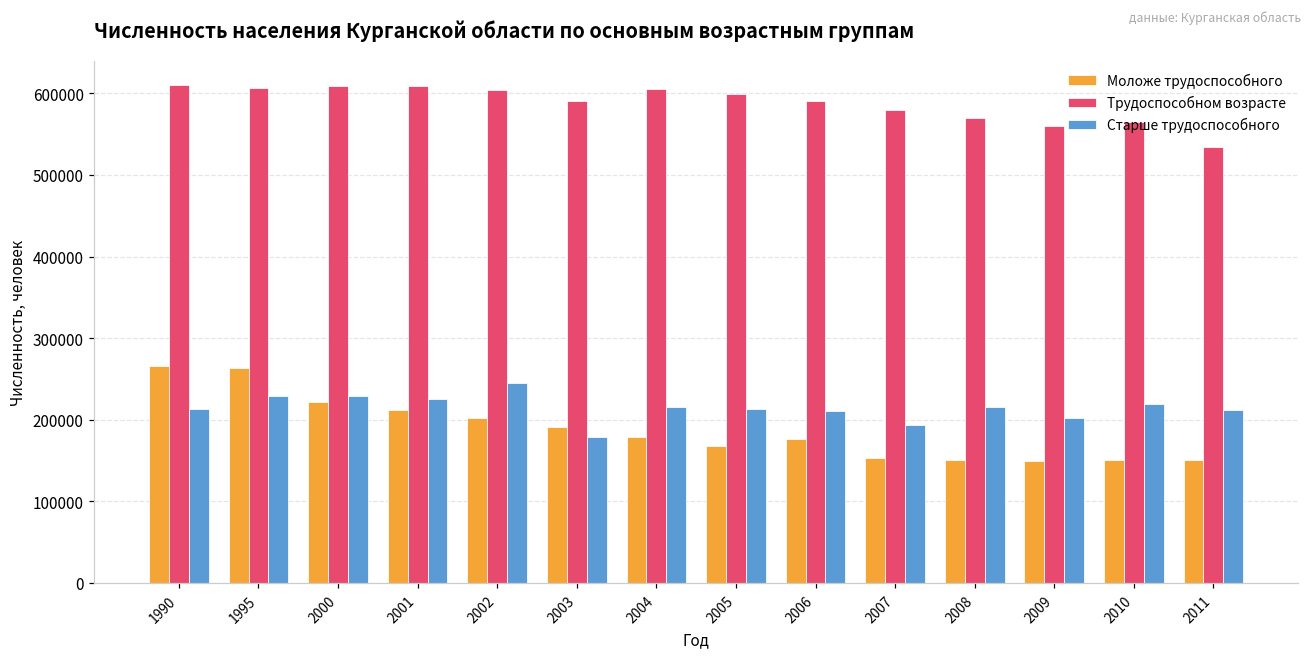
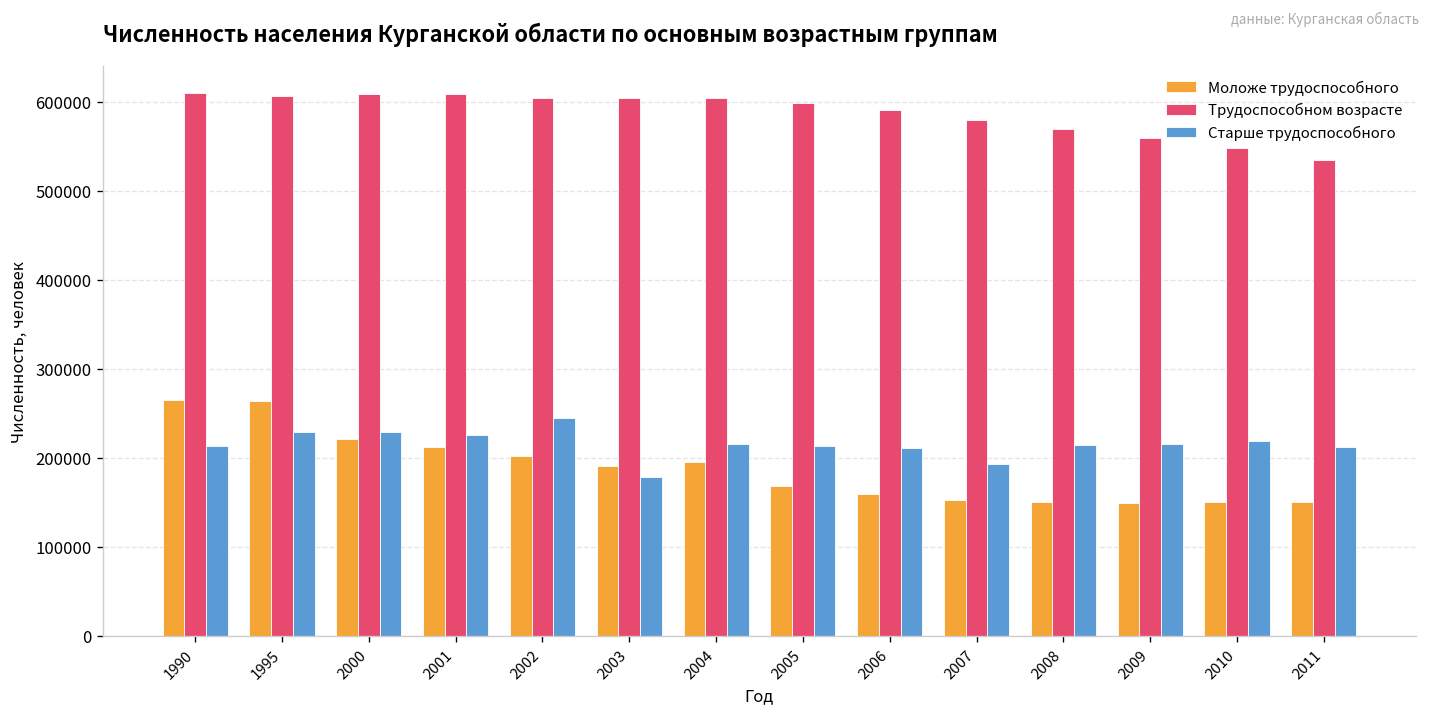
  {
    "Моложе трудоспособного": {
      "1990": 270000,
      "1995": 260000,
      "2000": 220000,
      "2001": 210000,
      "2002": 200000,
      "2003": 190000,
-     "2004": 180000,
+     "2004": 200000,
      "2005": 170000,
-     "2006": 180000,
+     "2006": 160000,
      "2007": 150000,
      "2008": 150000,
      "2009": 150000,
      "2010": 150000,
      "2011": 150000
    },
    "Трудоспособном возрасте": {
      "1990": 610000,
      "1995": 610000,
      "2000": 610000,
      "2001": 610000,
      "2002": 600000,
-     "2003": 590000,
+     "2003": 600000,
      "2004": 600000,
      "2005": 600000,
      "2006": 590000,
      "2007": 580000,
      "2008": 570000,
      "2009": 560000,
-     "2010": 560000,
+     "2010": 550000,
      "2011": 530000
    },
    "Старше трудоспособного": {
      "1990": 210000,
      "1995": 230000,
      "2000": 230000,
      "2001": 230000,
      "2002": 240000,
      "2003": 180000,
      "2004": 220000,
      "2005": 210000,
      "2006": 210000,
      "2007": 190000,
      "2008": 220000,
-     "2009": 200000,
+     "2009": 220000,
      "2010": 220000,
      "2011": 210000
    }
  }
